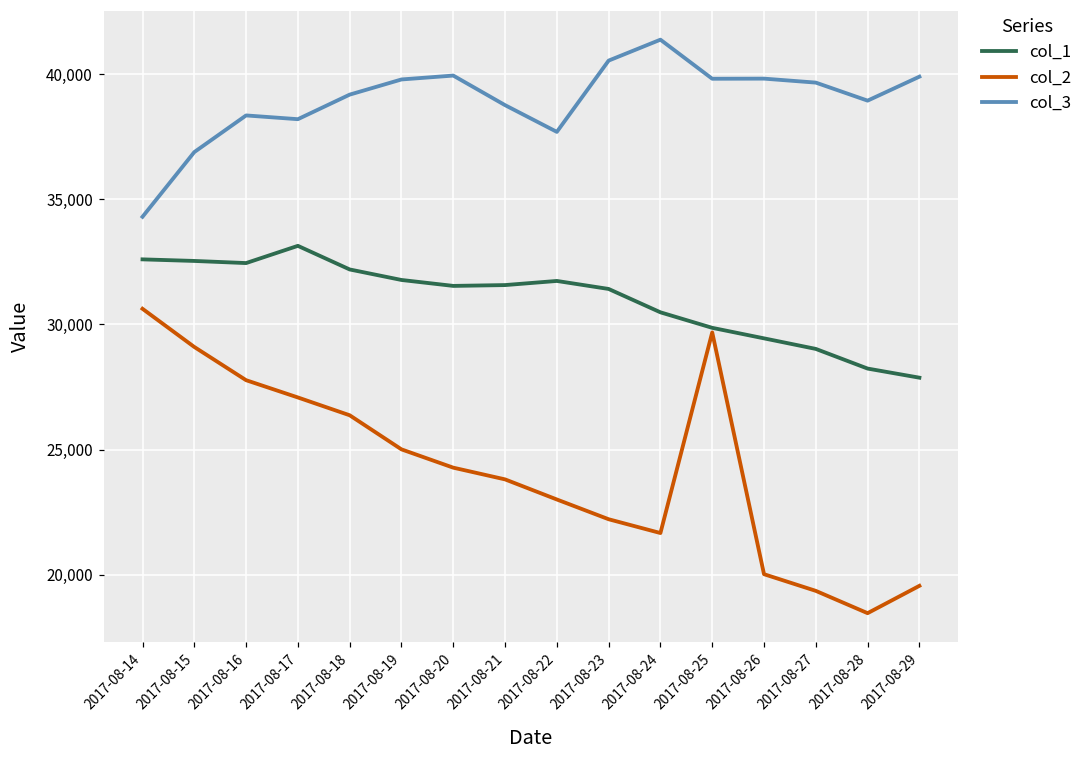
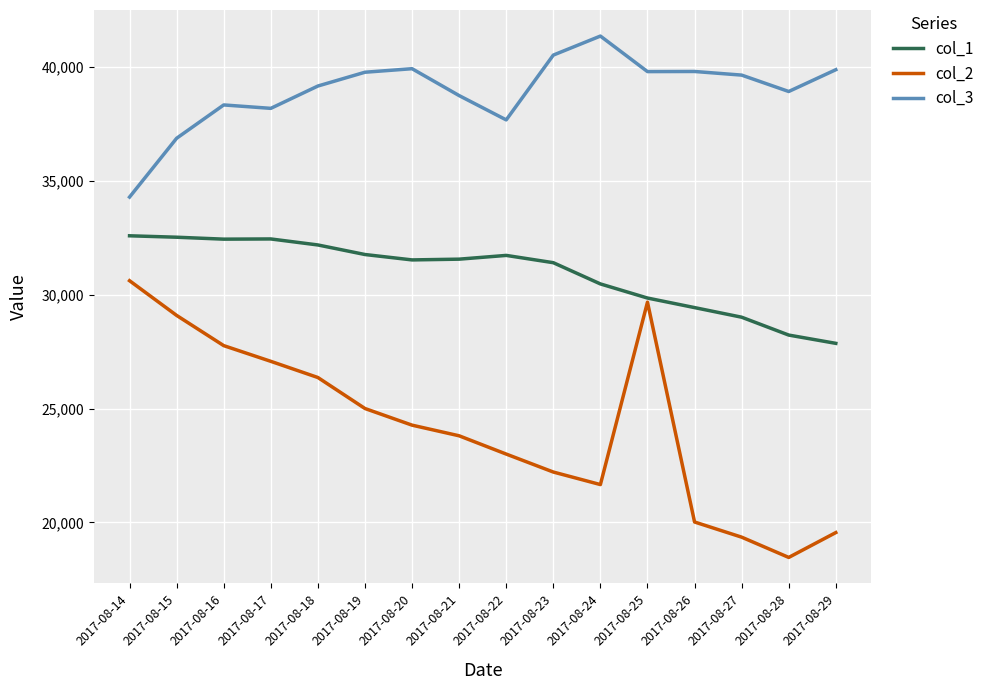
  {
    "col_1": {
      "2017-08-14": "32,600",
      "2017-08-15": "32,500",
      "2017-08-16": "32,400",
-     "2017-08-17": "33,100",
+     "2017-08-17": "32,500",
      "2017-08-18": "32,200",
      "2017-08-19": "31,800",
      "2017-08-20": "31,500",
      "2017-08-21": "31,600",
      "2017-08-22": "31,700",
      "2017-08-23": "31,400",
      "2017-08-24": "30,500",
      "2017-08-25": "29,900",
      "2017-08-26": "29,400",
      "2017-08-27": "29,000",
      "2017-08-28": "28,200",
      "2017-08-29": "27,900"
    },
    "col_2": {
      "2017-08-14": "30,600",
      "2017-08-15": "29,100",
      "2017-08-16": "27,800",
      "2017-08-17": "27,100",
      "2017-08-18": "26,400",
      "2017-08-19": "25,000",
      "2017-08-20": "24,300",
      "2017-08-21": "23,800",
      "2017-08-22": "23,000",
      "2017-08-23": "22,200",
      "2017-08-24": "21,700",
      "2017-08-25": "29,700",
      "2017-08-26": "20,000",
      "2017-08-27": "19,400",
      "2017-08-28": "18,500",
      "2017-08-29": "19,600"
    },
    "col_3": {
      "2017-08-14": "34,300",
      "2017-08-15": "36,900",
      "2017-08-16": "38,300",
      "2017-08-17": "38,200",
      "2017-08-18": "39,200",
      "2017-08-19": "39,800",
      "2017-08-20": "39,900",
      "2017-08-21": "38,800",
      "2017-08-22": "37,700",
      "2017-08-23": "40,500",
      "2017-08-24": "41,400",
      "2017-08-25": "39,800",
      "2017-08-26": "39,800",
      "2017-08-27": "39,700",
      "2017-08-28": "38,900",
      "2017-08-29": "39,900"
    }
  }
